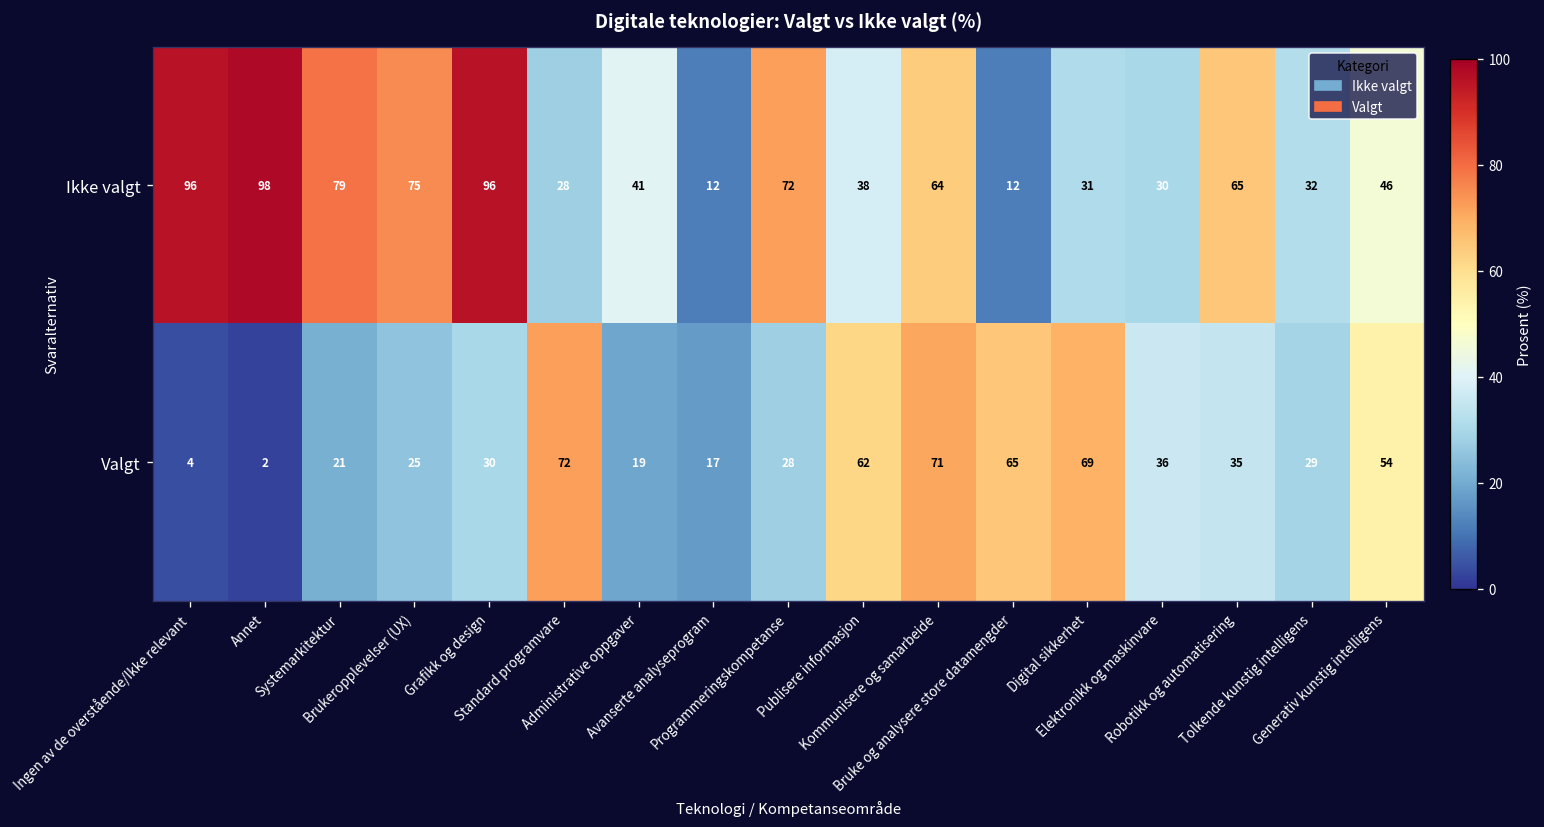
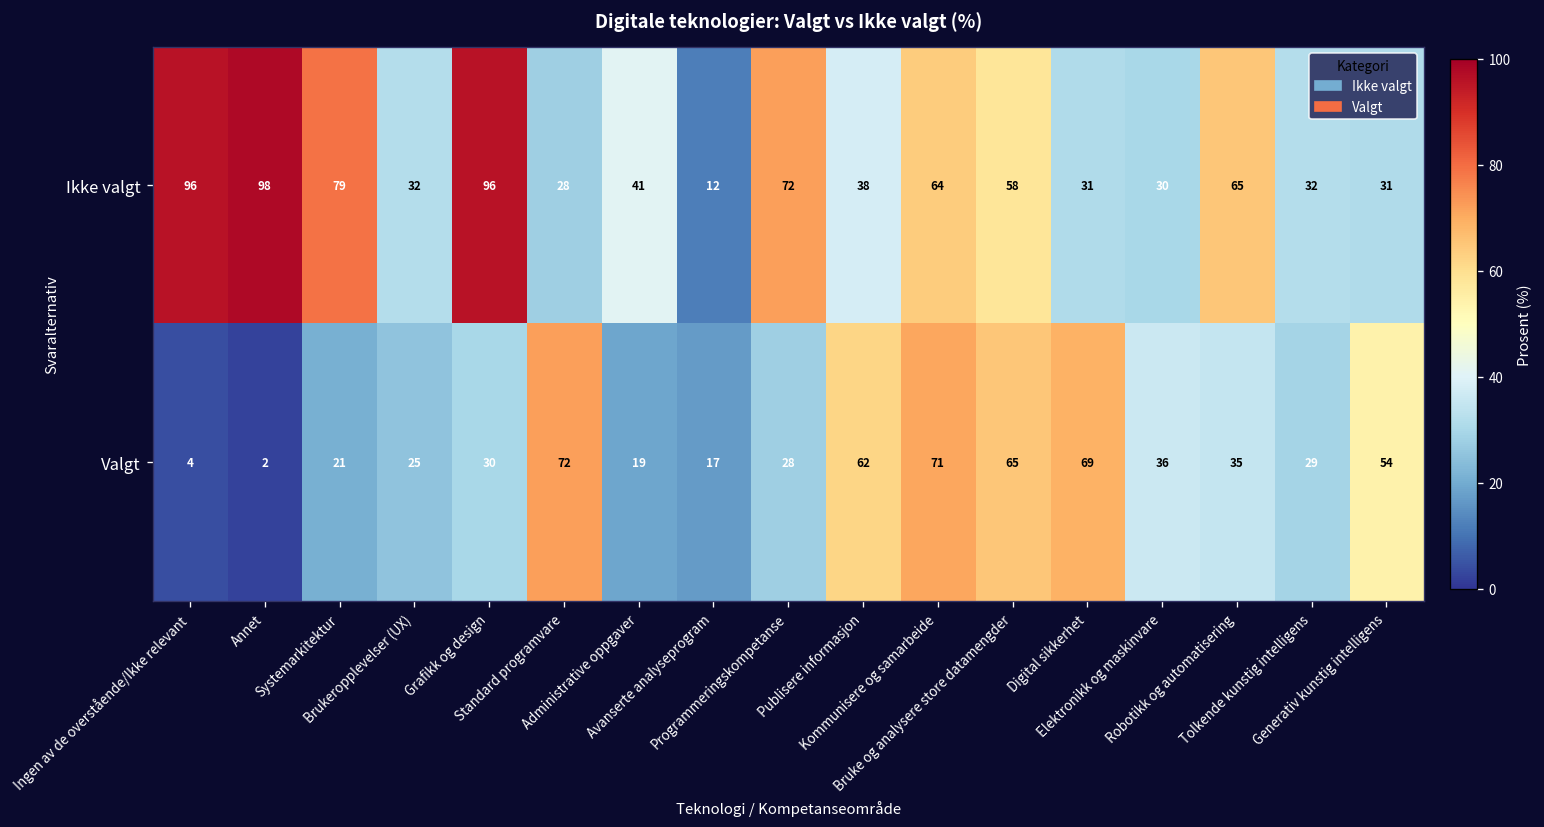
  {
    "Ikke valgt": {
      "Ingen av de overstående/Ikke relevant": 96,
      "Annet": 98,
      "Systemarkitektur": 79,
-     "Brukeropplevelser (UX)": 75,
+     "Brukeropplevelser (UX)": 32,
      "Grafikk og design": 96,
      "Standard programvare": 28,
      "Administrative oppgaver": 41,
      "Avanserte analyseprogram": 12,
      "Programmeringskompetanse": 72,
      "Publisere informasjon": 38,
      "Kommunisere og samarbeide": 64,
-     "Bruke og analysere store datamengder": 12,
+     "Bruke og analysere store datamengder": 58,
      "Digital sikkerhet": 31,
      "Elektronikk og maskinvare": 30,
      "Robotikk og automatisering": 65,
      "Tolkende kunstig intelligens": 32,
-     "Generativ kunstig intelligens": 46
+     "Generativ kunstig intelligens": 31
    },
    "Valgt": {
      "Ingen av de overstående/Ikke relevant": 4,
      "Annet": 2,
      "Systemarkitektur": 21,
      "Brukeropplevelser (UX)": 25,
      "Grafikk og design": 30,
      "Standard programvare": 72,
      "Administrative oppgaver": 19,
      "Avanserte analyseprogram": 17,
      "Programmeringskompetanse": 28,
      "Publisere informasjon": 62,
      "Kommunisere og samarbeide": 71,
      "Bruke og analysere store datamengder": 65,
      "Digital sikkerhet": 69,
      "Elektronikk og maskinvare": 36,
      "Robotikk og automatisering": 35,
      "Tolkende kunstig intelligens": 29,
      "Generativ kunstig intelligens": 54
    }
  }
